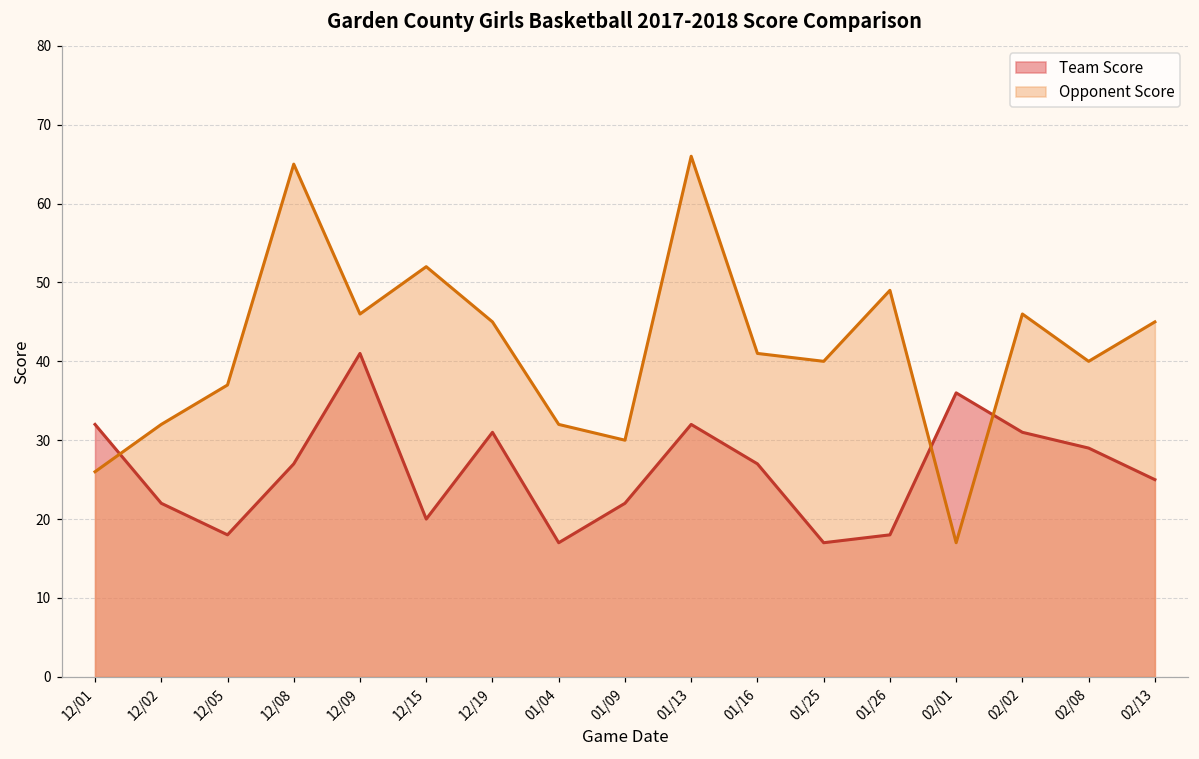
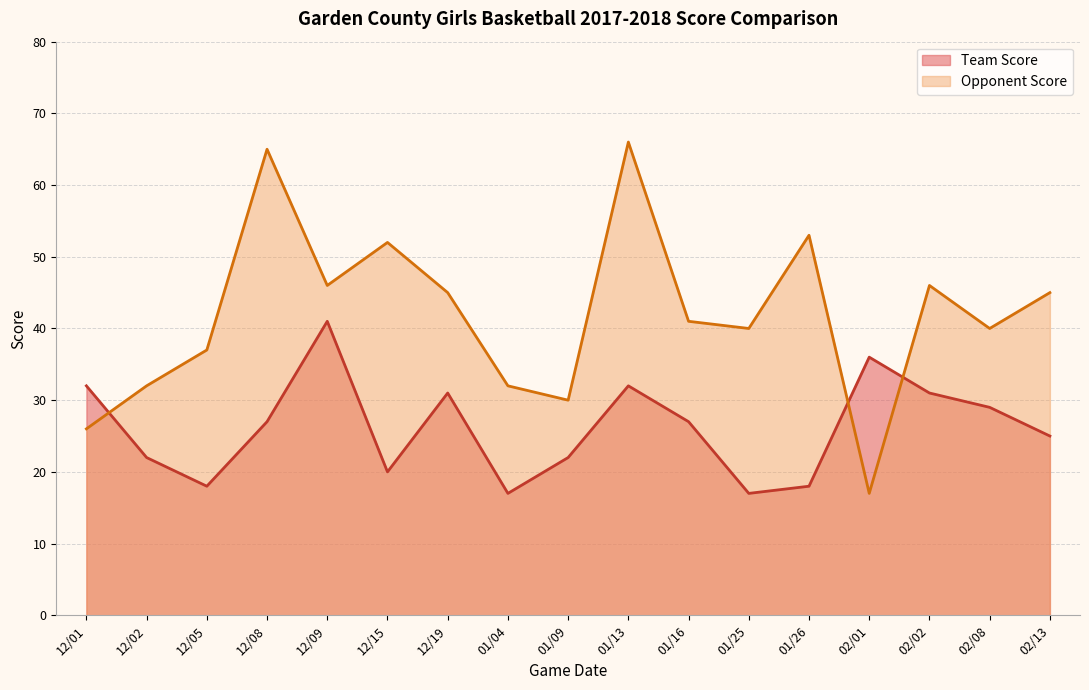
  {
    "Team Score": {
      "12/01": 32,
      "12/02": 22,
      "12/05": 18,
      "12/08": 27,
      "12/09": 41,
      "12/15": 20,
      "12/19": 31,
      "01/04": 17,
      "01/09": 22,
      "01/13": 32,
      "01/16": 27,
      "01/25": 17,
      "01/26": 18,
      "02/01": 36,
      "02/02": 31,
      "02/08": 29,
      "02/13": 25
    },
    "Opponent Score": {
      "12/01": 26,
      "12/02": 32,
      "12/05": 37,
      "12/08": 65,
      "12/09": 46,
      "12/15": 52,
      "12/19": 45,
      "01/04": 32,
      "01/09": 30,
      "01/13": 66,
      "01/16": 41,
      "01/25": 40,
-     "01/26": 49,
+     "01/26": 53,
      "02/01": 17,
      "02/02": 46,
      "02/08": 40,
      "02/13": 45
    }
  }
